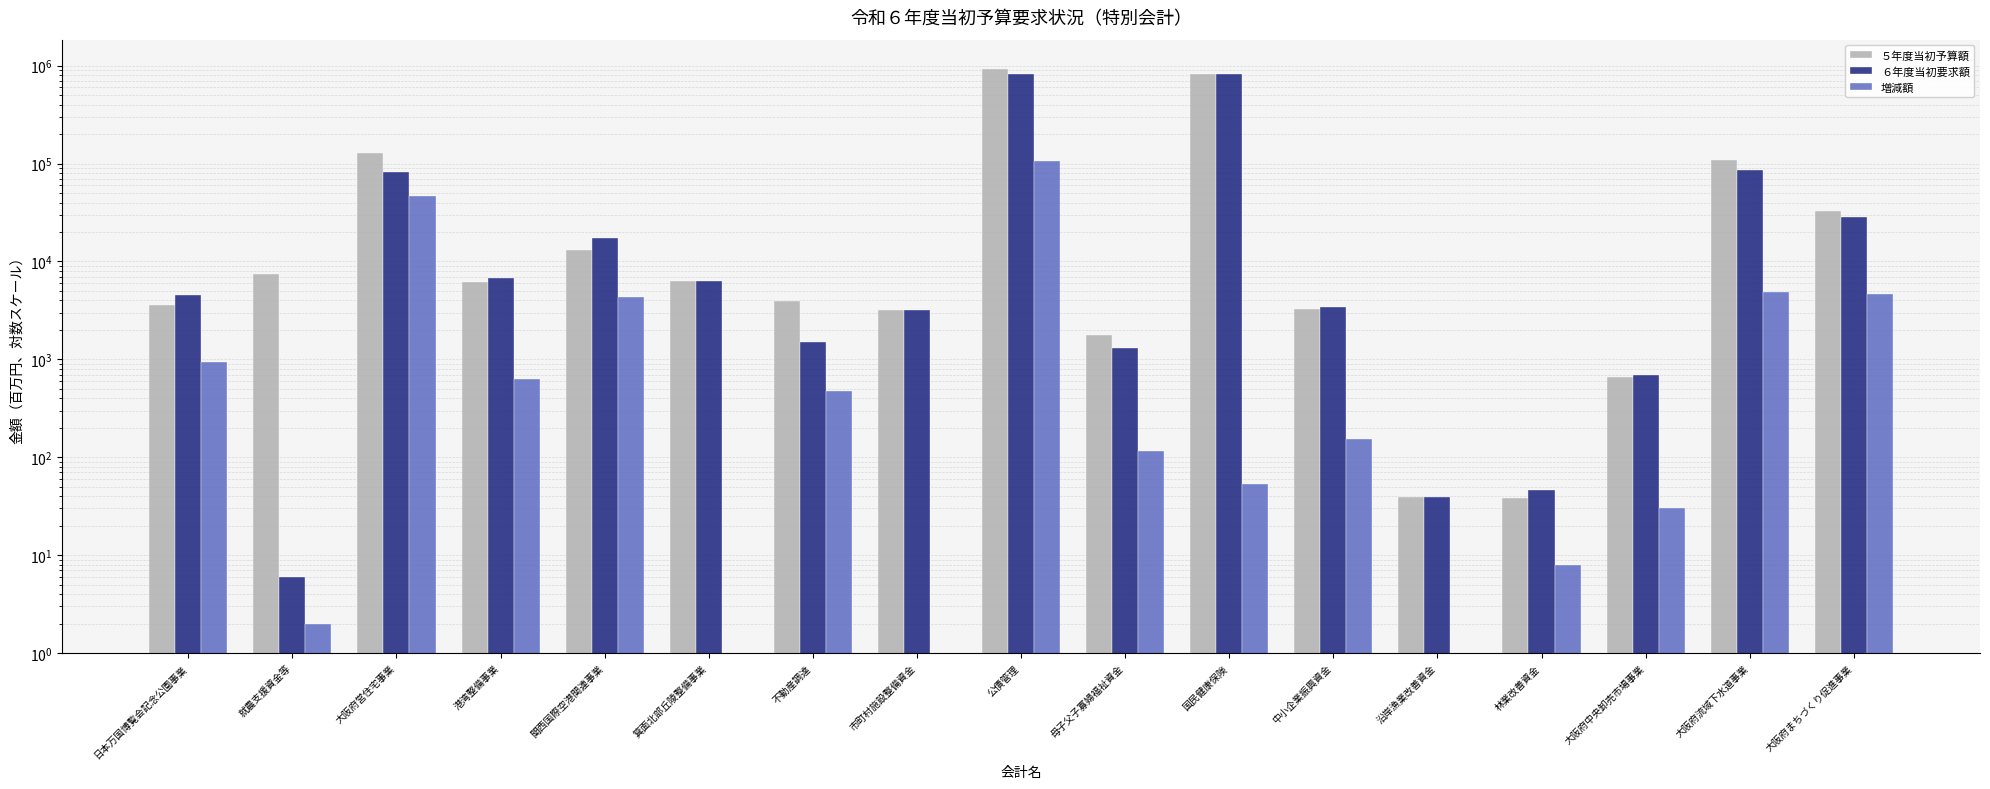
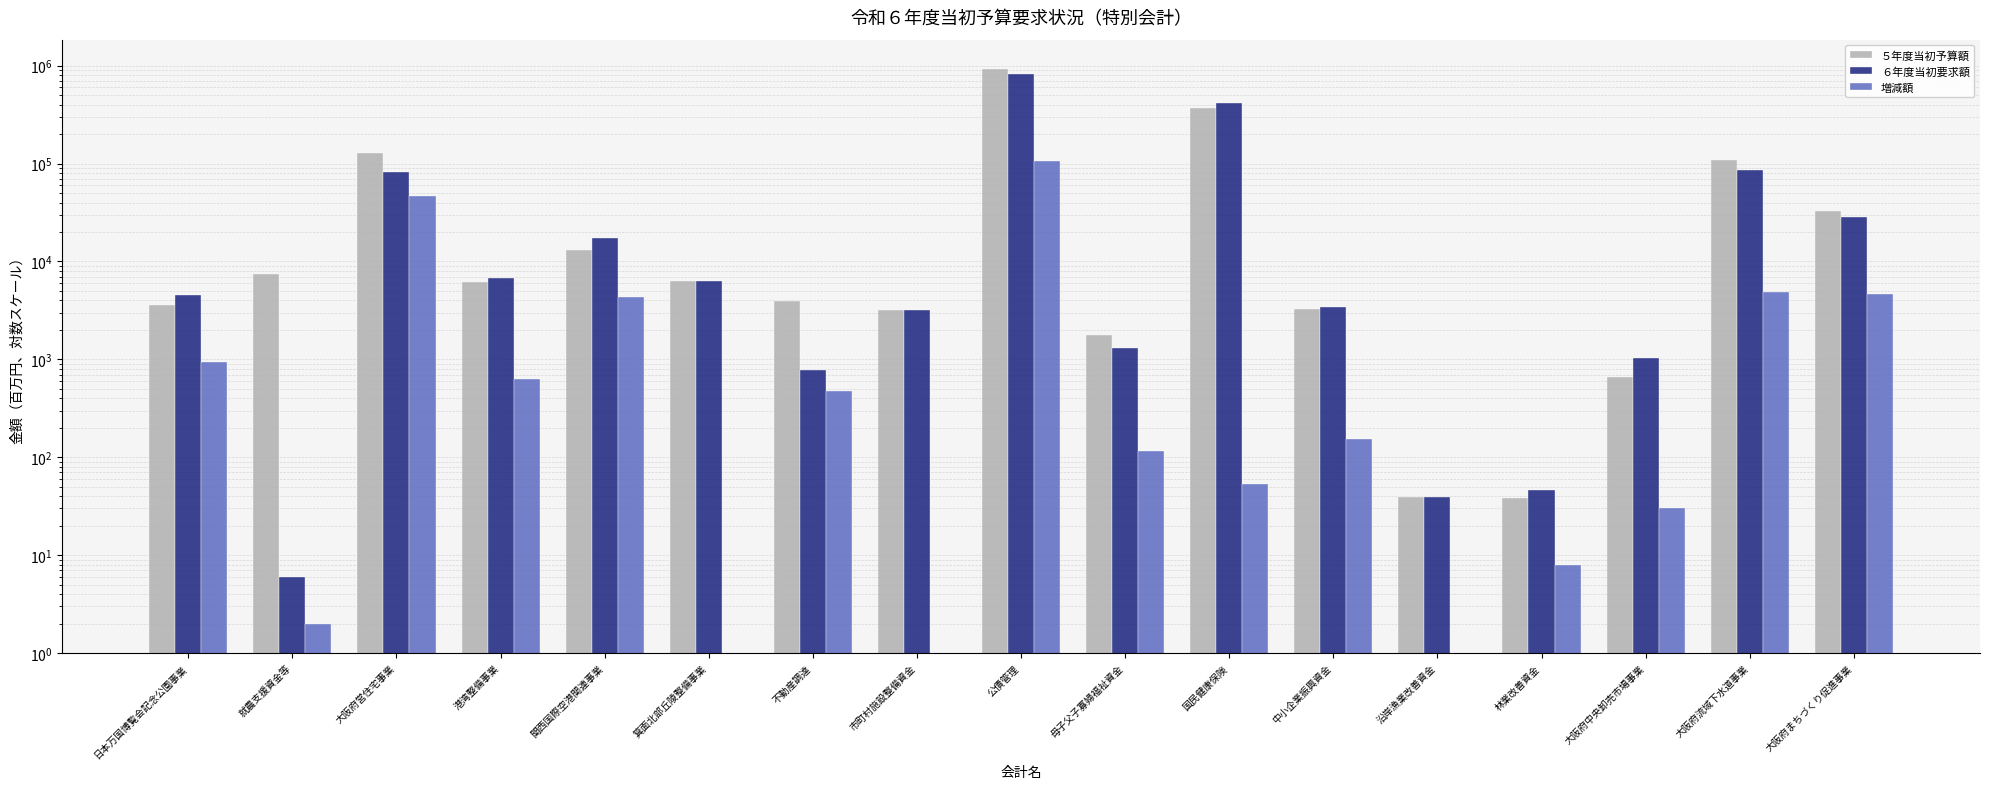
  {
    "５年度当初予算額": {
      "日本万国博覧会記念公園事業": 3600,
      "就農支援資金等": 7000,
      "大阪府営住宅事業": 130000,
      "港湾整備事業": 6000,
      "関西国際空港関連事業": 13000,
      "箕面北部丘陵整備事業": 6000,
      "不動産調達": 3900,
      "市町村施設整備資金": 3200,
      "公債管理": 900000,
      "母子父子寡婦福祉資金": 1800,
-     "国民健康保険": 800000,
+     "国民健康保険": 370000,
      "中小企業振興資金": 3300,
      "沿岸漁業改善資金": 39,
      "林業改善資金": 38,
      "大阪府中央卸売市場事業": 700,
      "大阪府流域下水道事業": 110000,
      "大阪府まちづくり促進事業": 33000
    },
    "６年度当初要求額": {
      "日本万国博覧会記念公園事業": 5000,
      "就農支援資金等": 6,
      "大阪府営住宅事業": 80000,
      "港湾整備事業": 7000,
      "関西国際空港関連事業": 18000,
      "箕面北部丘陵整備事業": 6000,
-     "不動産調達": 1500,
+     "不動産調達": 800,
      "市町村施設整備資金": 3200,
      "公債管理": 800000,
      "母子父子寡婦福祉資金": 1300,
-     "国民健康保険": 800000,
+     "国民健康保険": 420000,
      "中小企業振興資金": 3400,
      "沿岸漁業改善資金": 39,
      "林業改善資金": 50,
-     "大阪府中央卸売市場事業": 700,
+     "大阪府中央卸売市場事業": 1000,
      "大阪府流域下水道事業": 90000,
      "大阪府まちづくり促進事業": 28000
    },
    "増減額": {
      "日本万国博覧会記念公園事業": 900,
      "就農支援資金等": 2,
      "大阪府営住宅事業": 50000,
      "港湾整備事業": 600,
      "関西国際空港関連事業": 4000,
      "箕面北部丘陵整備事業": 1,
      "不動産調達": 500,
      "市町村施設整備資金": 1,
      "公債管理": 110000,
      "母子父子寡婦福祉資金": 120,
      "国民健康保険": 50,
      "中小企業振興資金": 150,
      "沿岸漁業改善資金": 1,
      "林業改善資金": 8,
      "大阪府中央卸売市場事業": 30,
      "大阪府流域下水道事業": 5000,
      "大阪府まちづくり促進事業": 5000
    }
  }
